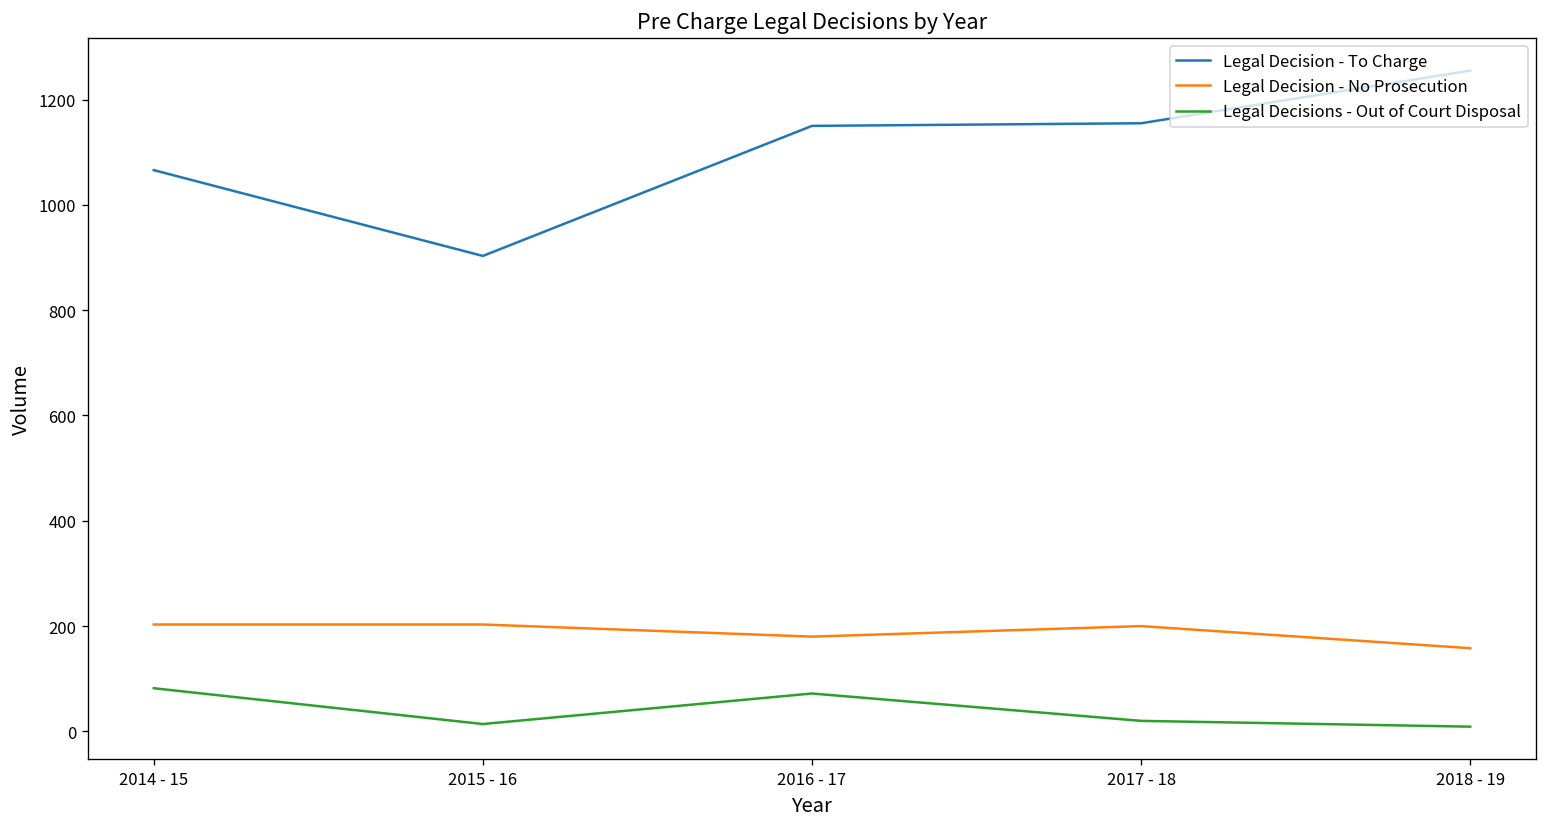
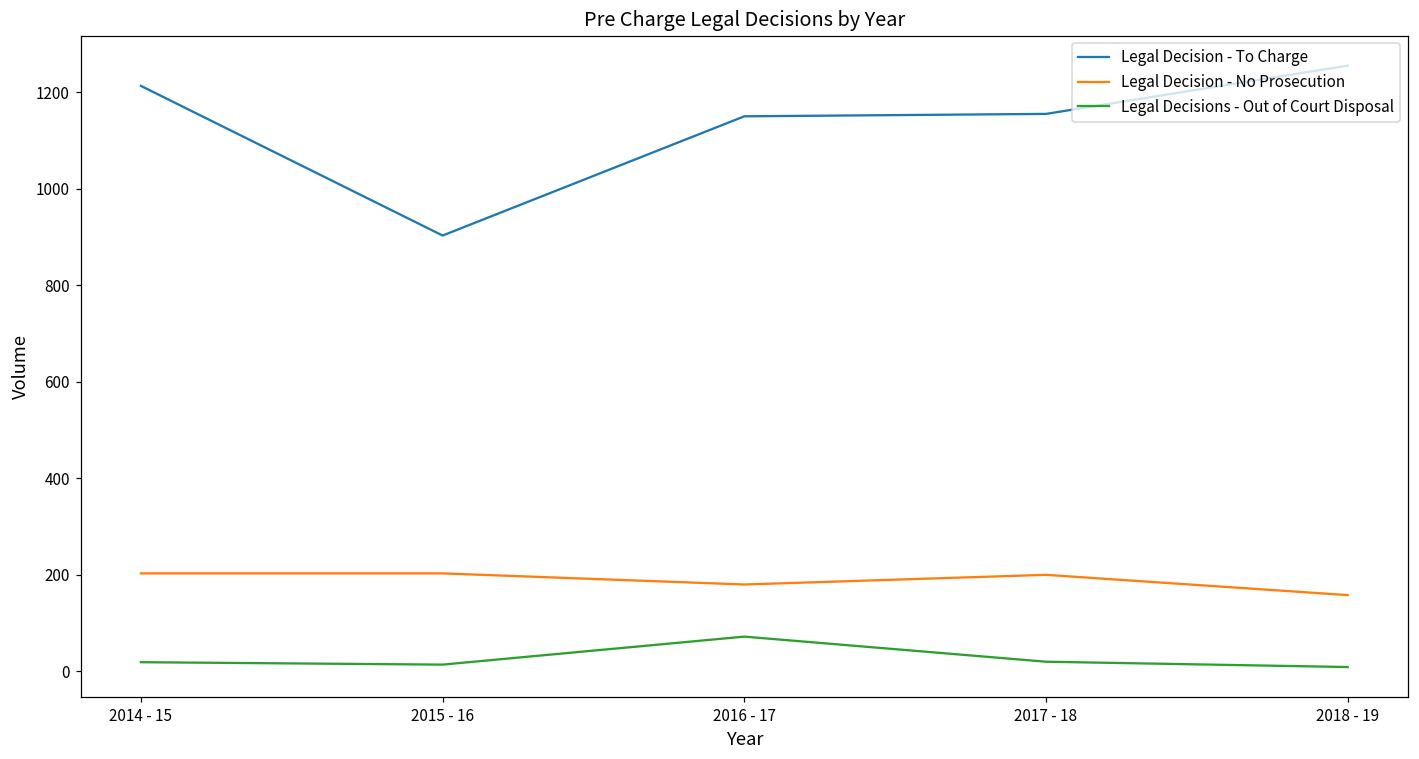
  {
    "Legal Decision - To Charge": {
-     "2014 - 15": 1070,
+     "2014 - 15": 1210,
      "2015 - 16": 900,
      "2016 - 17": 1150,
      "2017 - 18": 1160
    },
    "Legal Decision - No Prosecution": {
      "2014 - 15": 200,
      "2015 - 16": 200,
      "2016 - 17": 180,
      "2017 - 18": 200,
      "2018 - 19": 160
    },
    "Legal Decisions - Out of Court Disposal": {
-     "2014 - 15": 80,
+     "2014 - 15": 20,
      "2015 - 16": 10,
      "2016 - 17": 70,
      "2017 - 18": 20,
      "2018 - 19": 10
    }
  }
